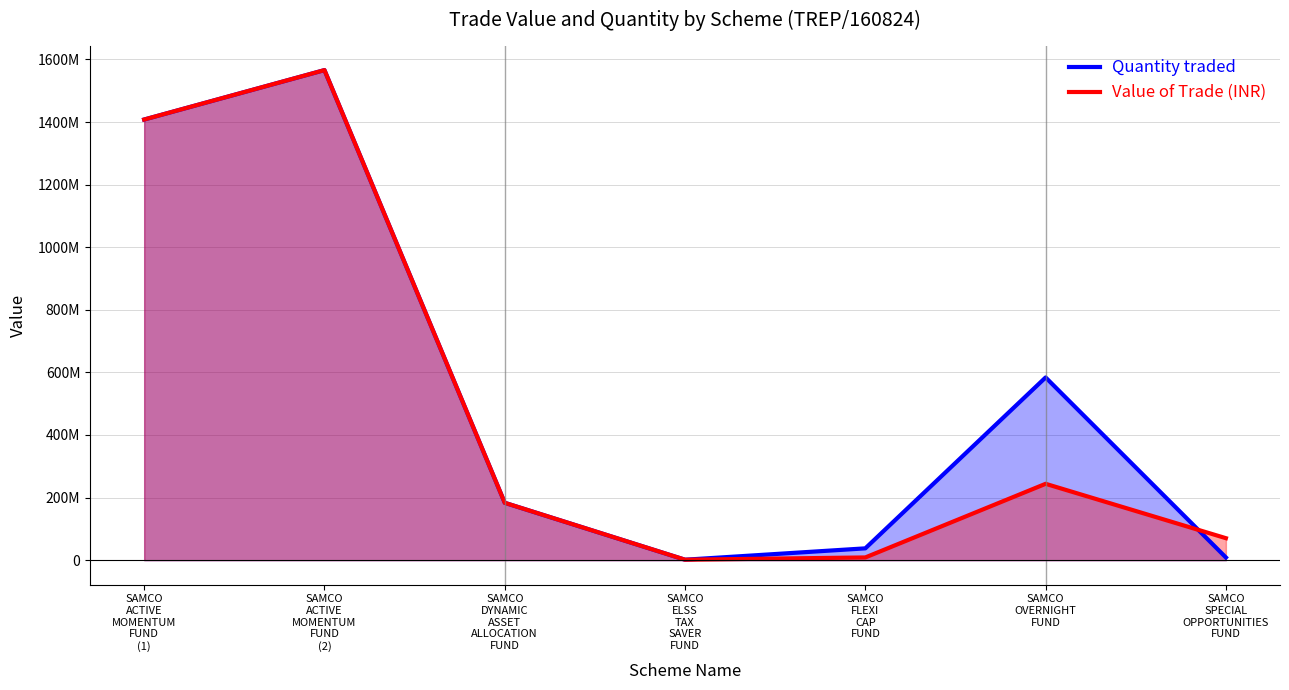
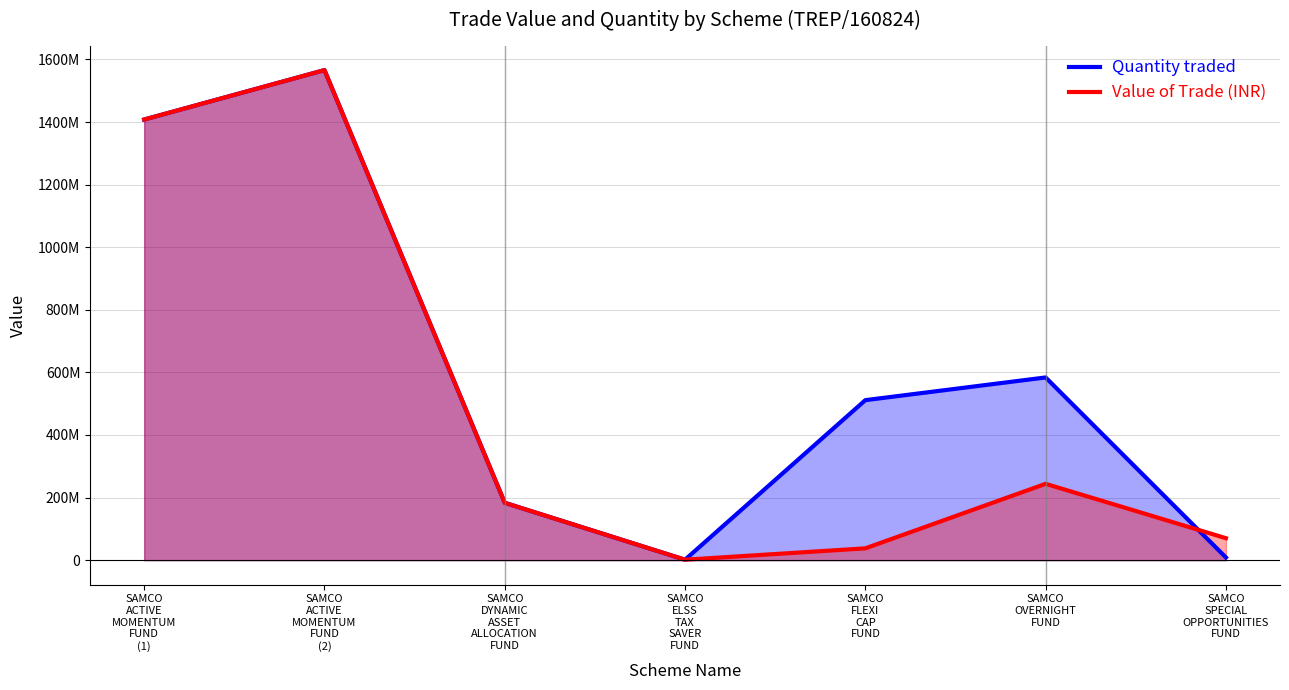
  {
    "Quantity traded": {
-     "SAMCO FLEXI CAP FUND": 40000000,
+     "SAMCO FLEXI CAP FUND": 510000000,
      "SAMCO OVERNIGHT FUND": 580000000,
      "SAMCO SPECIAL OPPORTUNITIES FUND": 10000000
    },
    "Value of Trade (INR)": {
-     "SAMCO FLEXI CAP FUND": 10000000,
+     "SAMCO FLEXI CAP FUND": 40000000,
      "SAMCO OVERNIGHT FUND": 240000000,
      "SAMCO SPECIAL OPPORTUNITIES FUND": 70000000
    }
  }
